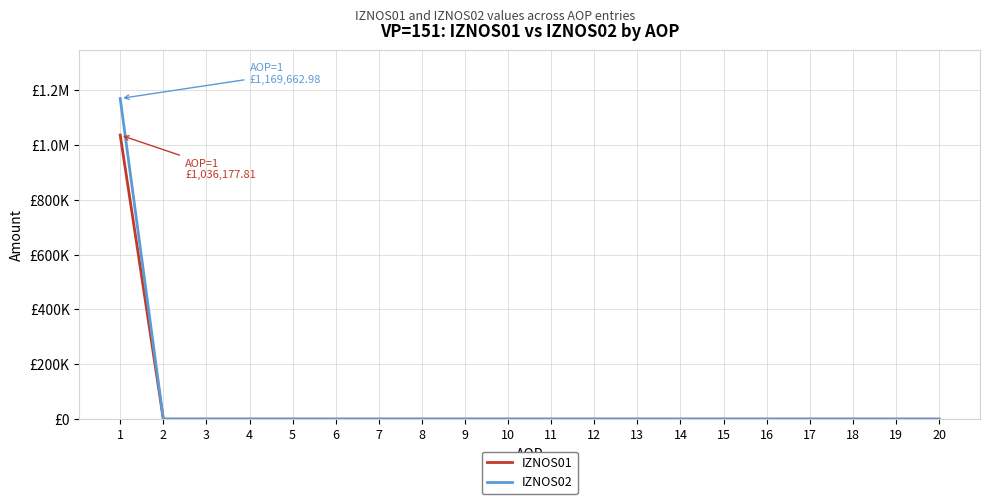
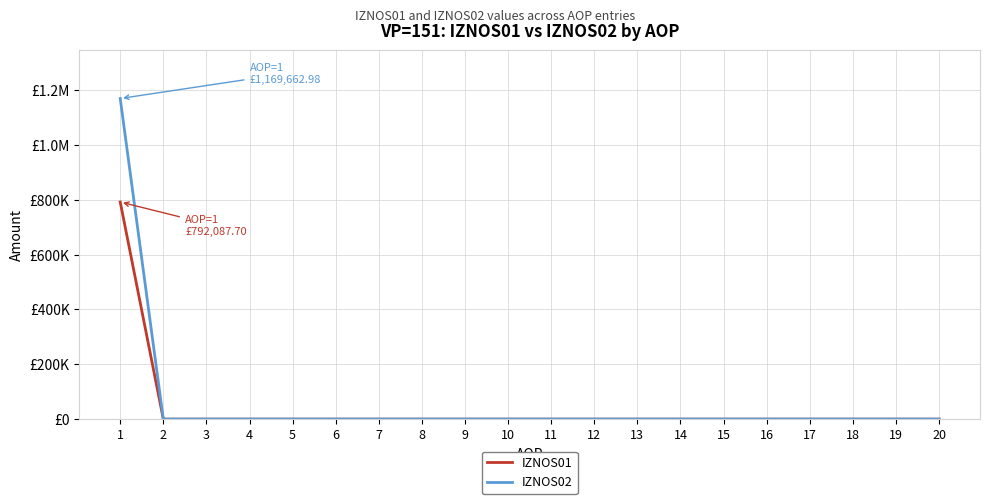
  {
    "IZNOS01": {
-     "1": "£1,036,177.81"
+     "1": "£792,087.70"
    },
    "IZNOS02": {
      "1": "£1,169,662.98"
    }
  }
